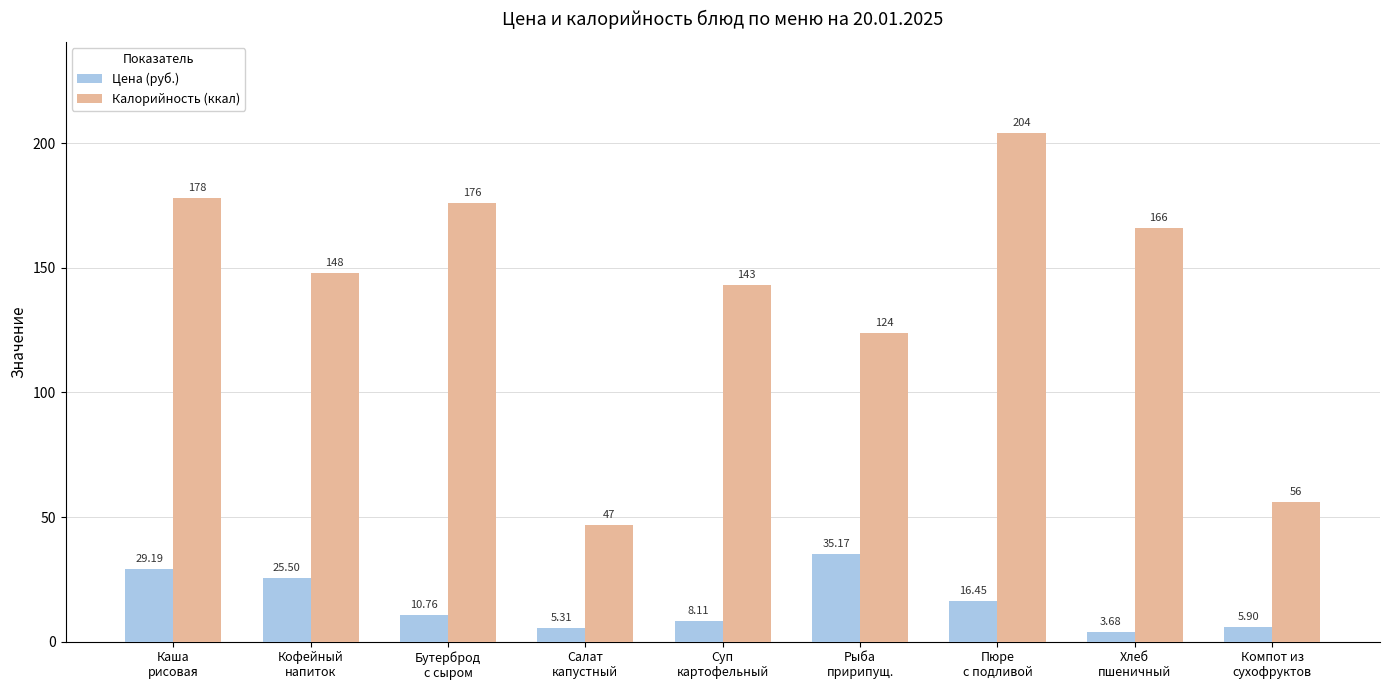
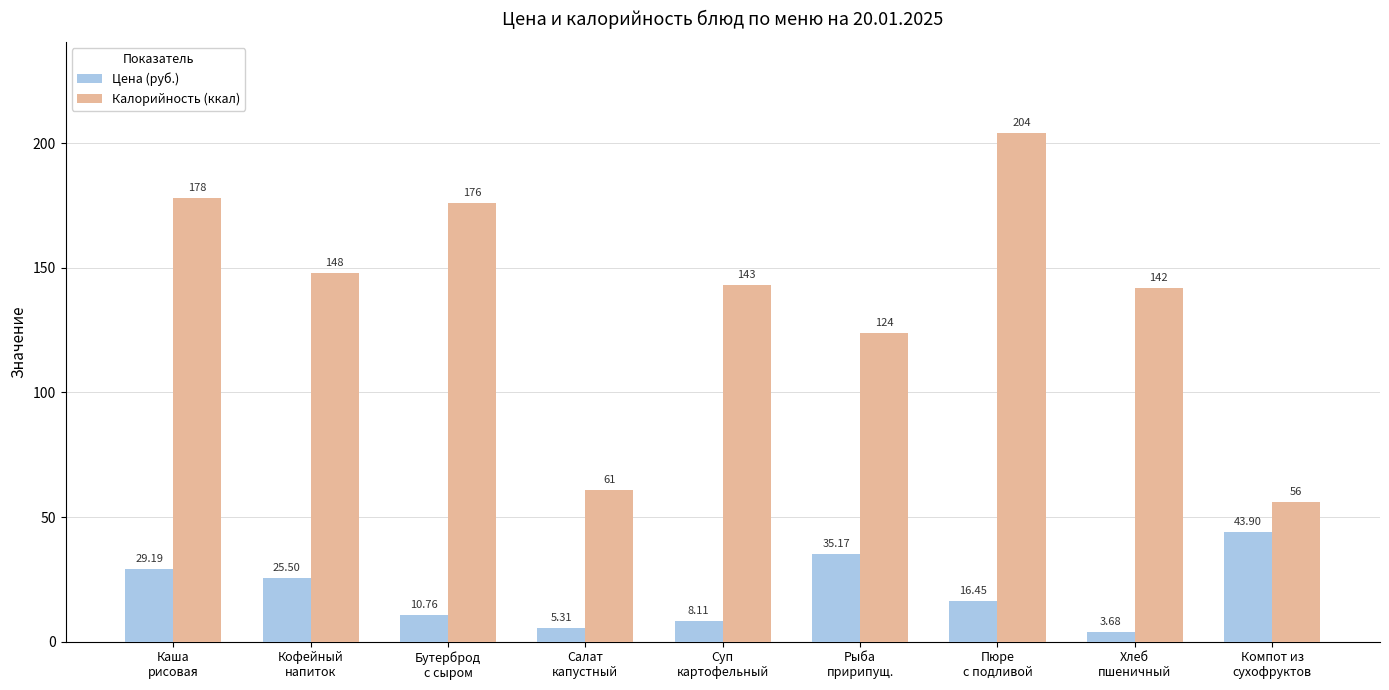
  {
    "Цена (руб.)": {
      "Каша рисовая": 29.19,
      "Кофейный напиток": 25.50,
      "Бутерброд с сыром": 10.76,
      "Салат капустный": 5.31,
      "Суп картофельный": 8.11,
      "Рыба пририпущ.": 35.17,
      "Пюре с подливой": 16.45,
      "Хлеб пшеничный": 3.68,
-     "Компот из сухофруктов": 5.90
+     "Компот из сухофруктов": 43.90
    },
    "Калорийность (ккал)": {
      "Каша рисовая": 178,
      "Кофейный напиток": 148,
      "Бутерброд с сыром": 176,
-     "Салат капустный": 47,
+     "Салат капустный": 61,
      "Суп картофельный": 143,
      "Рыба пририпущ.": 124,
      "Пюре с подливой": 204,
-     "Хлеб пшеничный": 166,
+     "Хлеб пшеничный": 142,
      "Компот из сухофруктов": 56
    }
  }
